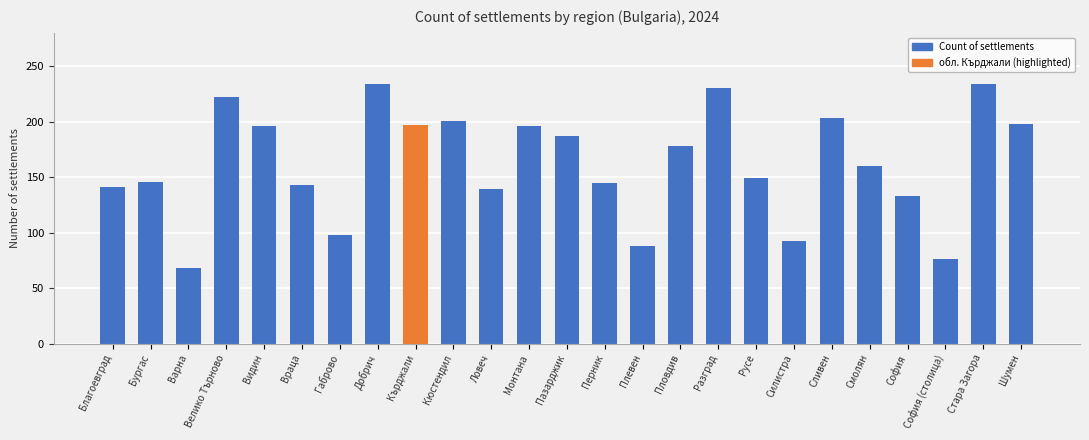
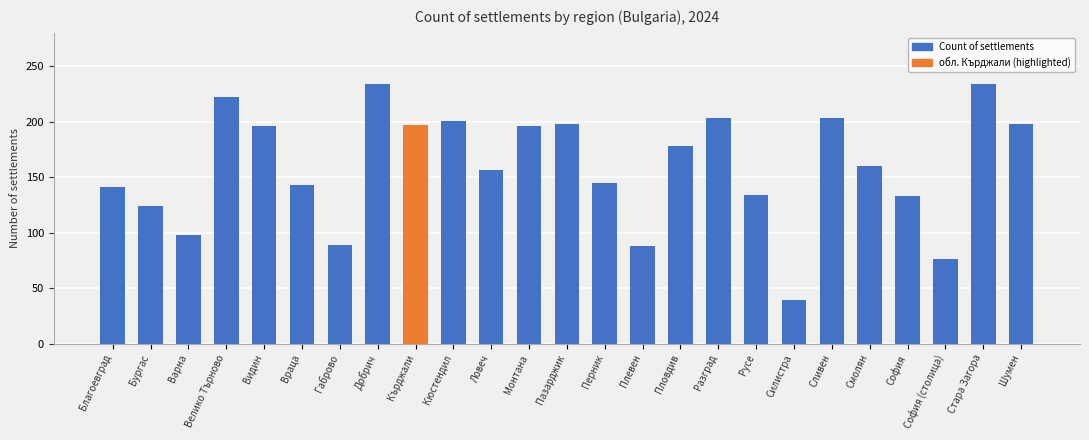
  {
    "Благоевград": 141,
-   "Бургас": 146,
-   "Варна": 68,
+   "Бургас": 124,
+   "Варна": 98,
    "Велико Търново": 222,
    "Видин": 196,
    "Враца": 143,
-   "Габрово": 98,
+   "Габрово": 89,
    "Добрич": 234,
    "Кърджали": 197,
    "Кюстендил": 201,
-   "Ловеч": 139,
+   "Ловеч": 156,
    "Монтана": 196,
-   "Пазарджик": 187,
+   "Пазарджик": 198,
    "Перник": 145,
    "Плевен": 88,
    "Пловдив": 178,
-   "Разград": 230,
-   "Русе": 149,
-   "Силистра": 92,
+   "Разград": 203,
+   "Русе": 134,
+   "Силистра": 39,
    "Сливен": 203,
    "Смолян": 160,
    "София": 133,
    "София (столица)": 76,
    "Стара Загора": 234,
    "Шумен": 198
  }
